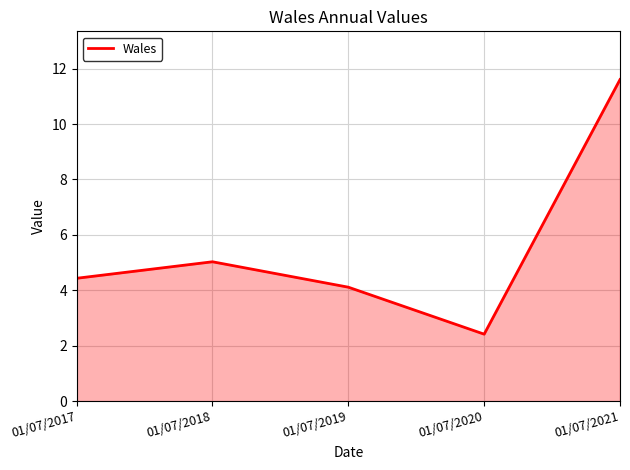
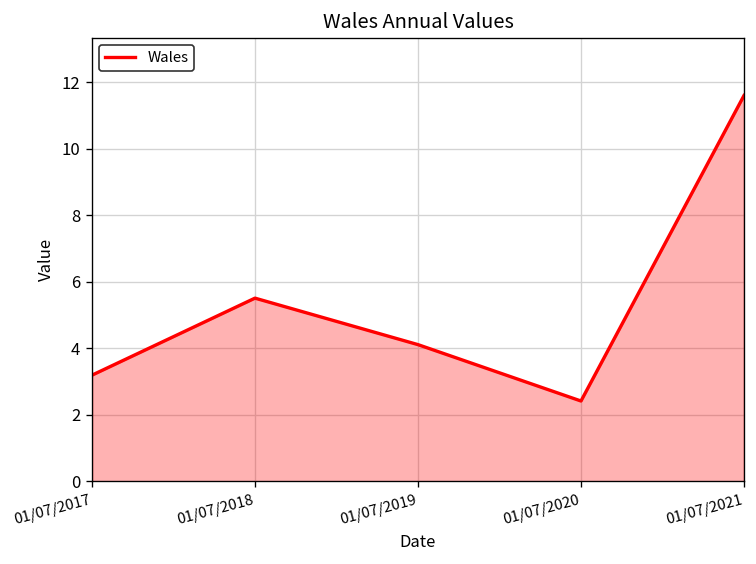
  {
-   "01/07/2017": 4.4,
-   "01/07/2018": 5.0,
+   "01/07/2017": 3.2,
+   "01/07/2018": 5.5,
    "01/07/2019": 4.1,
    "01/07/2020": 2.4,
    "01/07/2021": 11.6
  }
